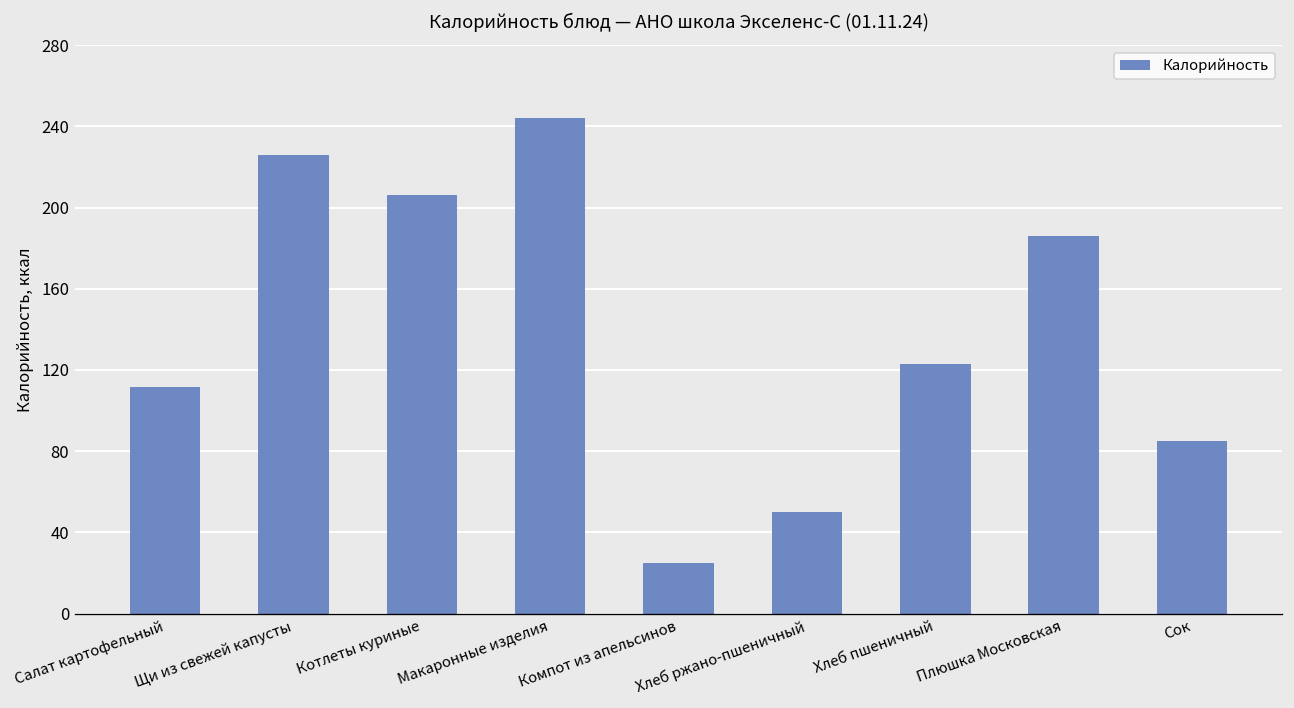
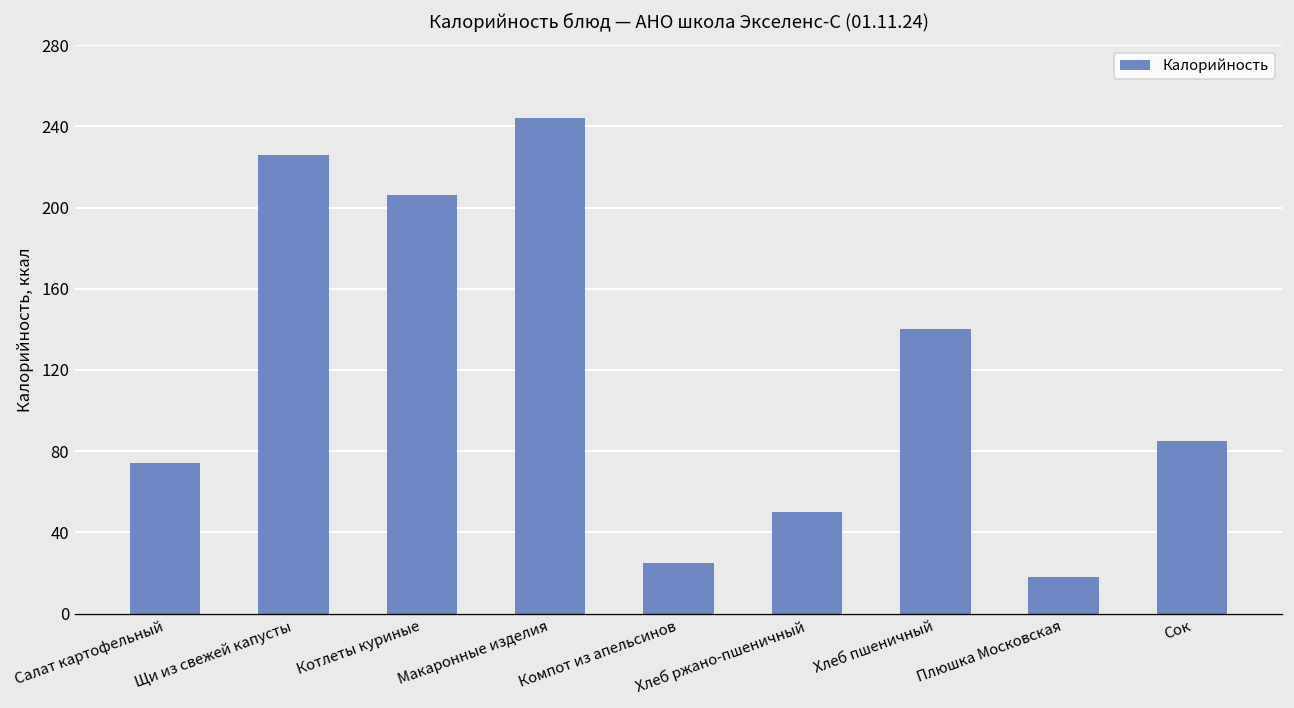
  {
-   "Салат картофельный": 111,
+   "Салат картофельный": 74,
    "Щи из свежей капусты": 226,
    "Котлеты куриные": 206,
    "Макаронные изделия": 244,
    "Компот из апельсинов": 25,
    "Хлеб ржано-пшеничный": 50,
-   "Хлеб пшеничный": 123,
-   "Плюшка Московская": 186,
+   "Хлеб пшеничный": 140,
+   "Плюшка Московская": 18,
    "Сок": 85
  }
